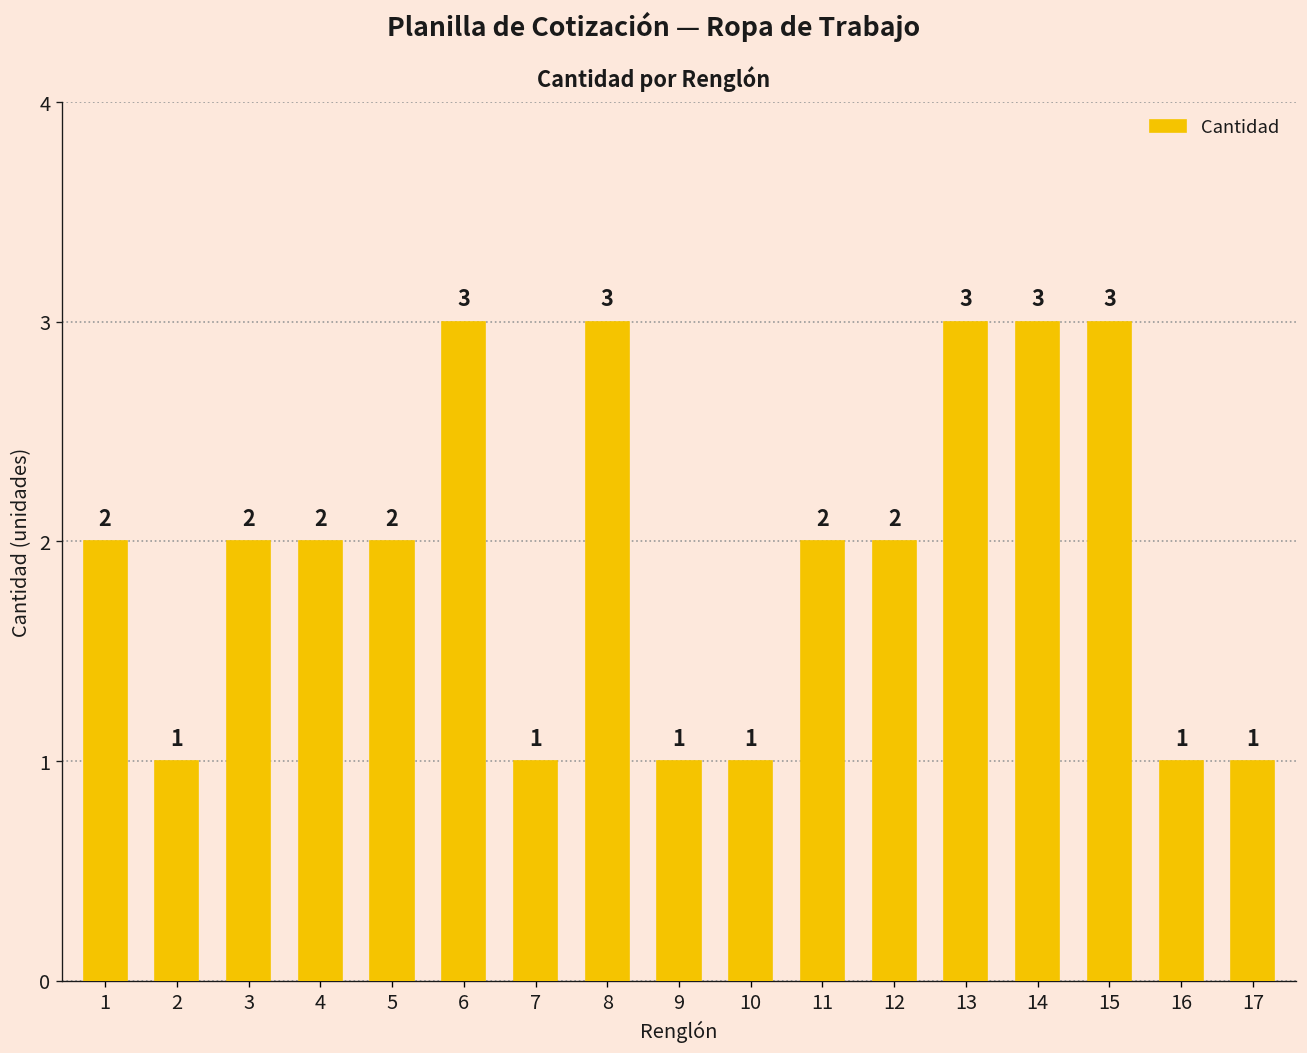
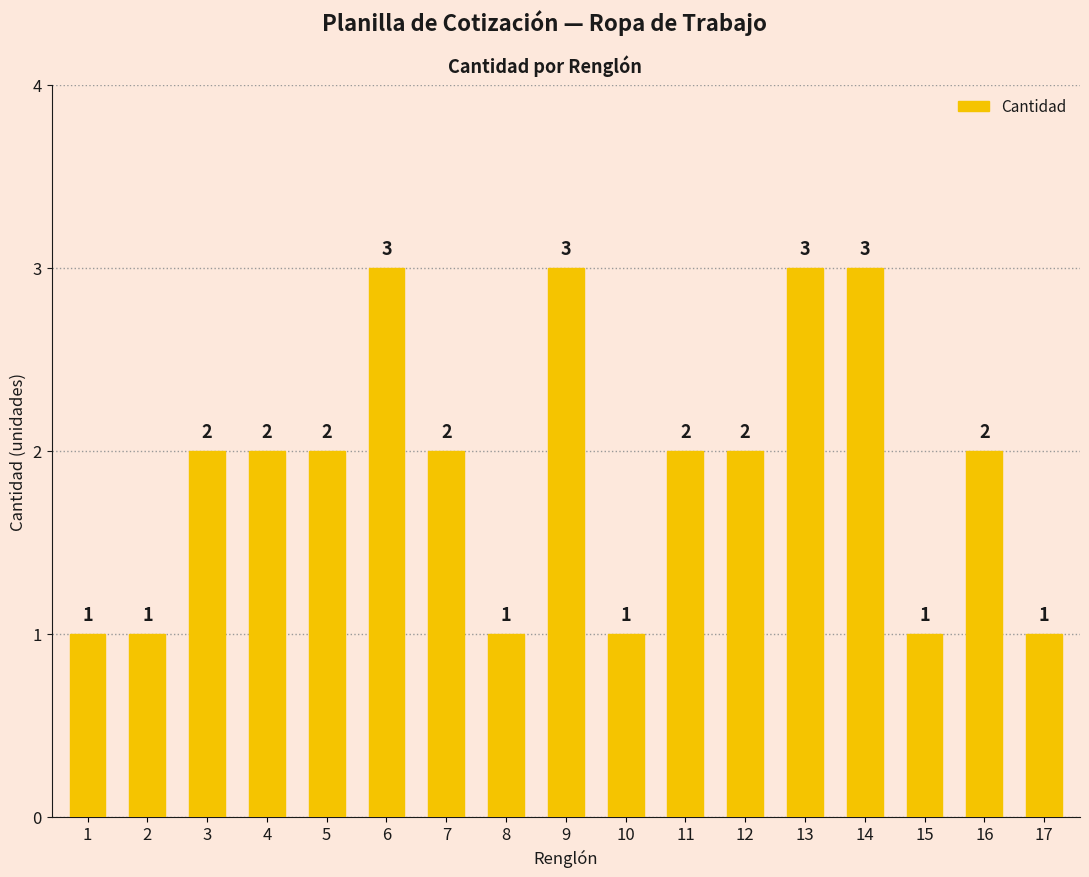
  {
-   "1": 2,
+   "1": 1,
    "2": 1,
    "3": 2,
    "4": 2,
    "5": 2,
    "6": 3,
-   "7": 1,
-   "8": 3,
-   "9": 1,
+   "7": 2,
+   "8": 1,
+   "9": 3,
    "10": 1,
    "11": 2,
    "12": 2,
    "13": 3,
    "14": 3,
-   "15": 3,
-   "16": 1,
+   "15": 1,
+   "16": 2,
    "17": 1
  }
